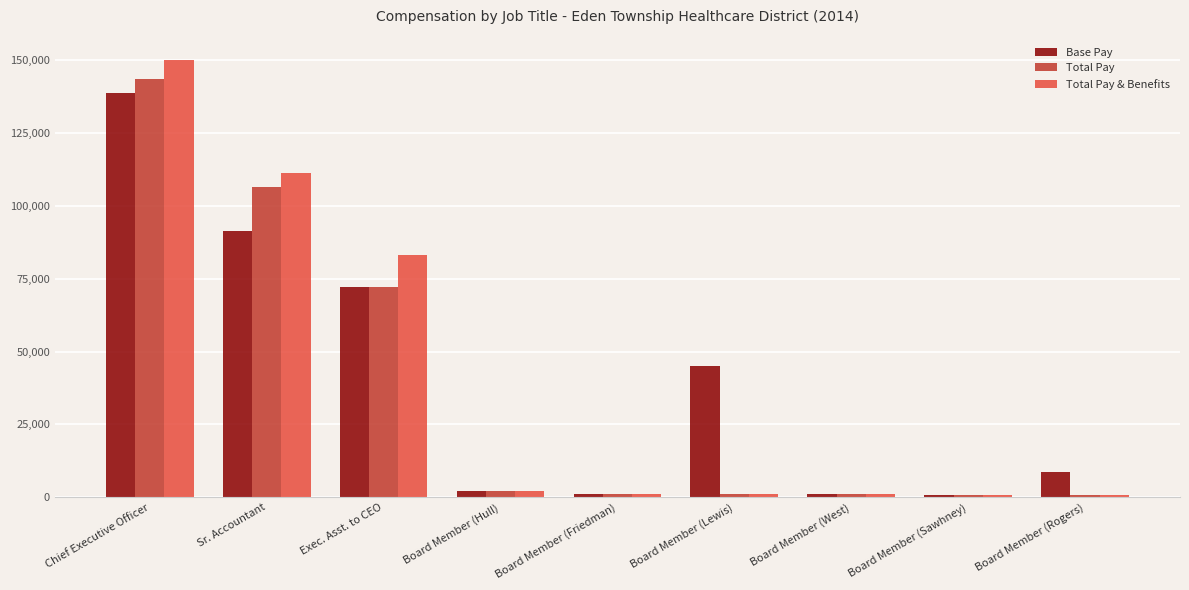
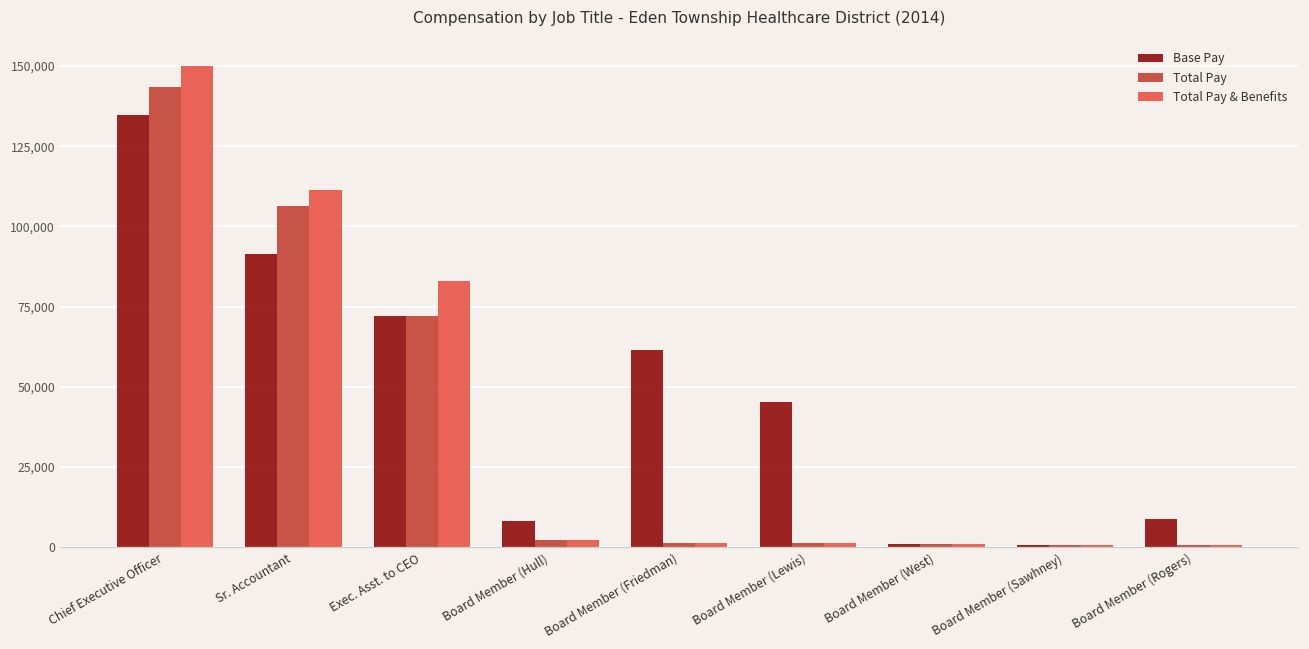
  {
    "Base Pay": {
-     "Chief Executive Officer": "139,000",
+     "Chief Executive Officer": "135,000",
      "Sr. Accountant": "91,000",
      "Exec. Asst. to CEO": "72,000",
-     "Board Member (Hull)": "2,000",
-     "Board Member (Friedman)": "1,000",
+     "Board Member (Hull)": "8,000",
+     "Board Member (Friedman)": "61,000",
      "Board Member (Lewis)": "45,000",
      "Board Member (West)": "1,000",
      "Board Member (Rogers)": "9,000"
    }
  }
